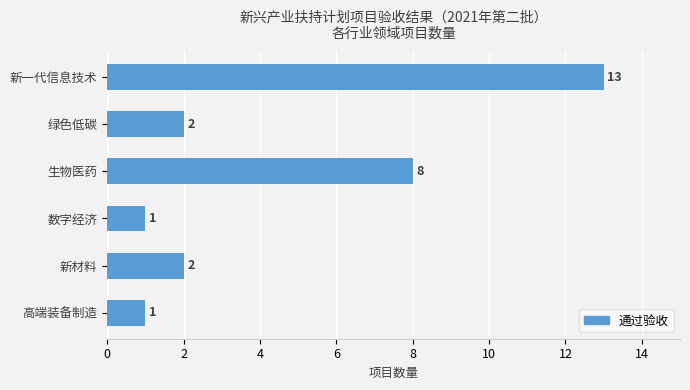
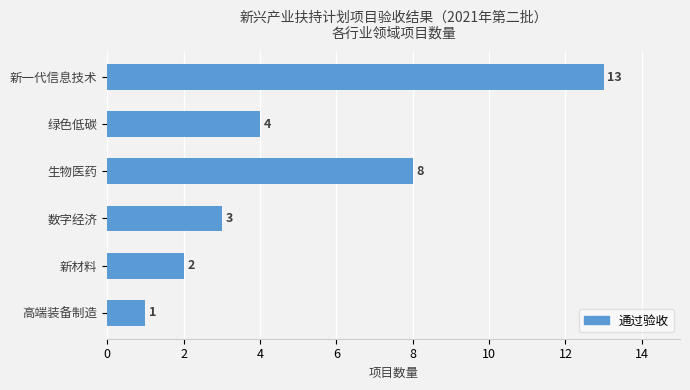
  {
    "新一代信息技术": 13,
-   "绿色低碳": 2,
+   "绿色低碳": 4,
    "生物医药": 8,
-   "数字经济": 1,
+   "数字经济": 3,
    "新材料": 2,
    "高端装备制造": 1
  }
